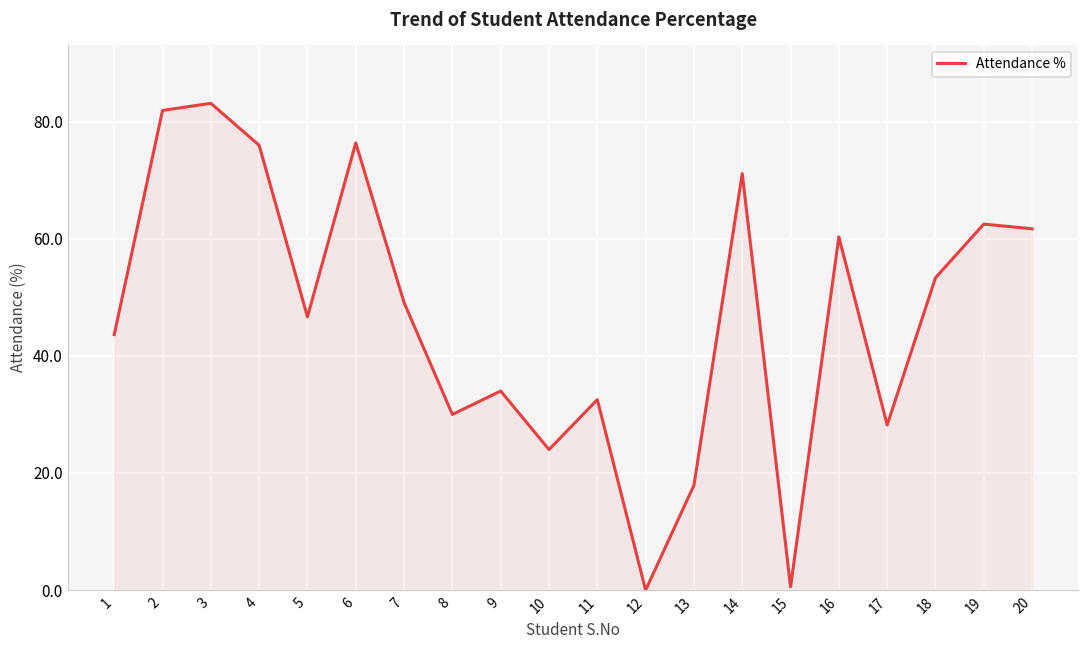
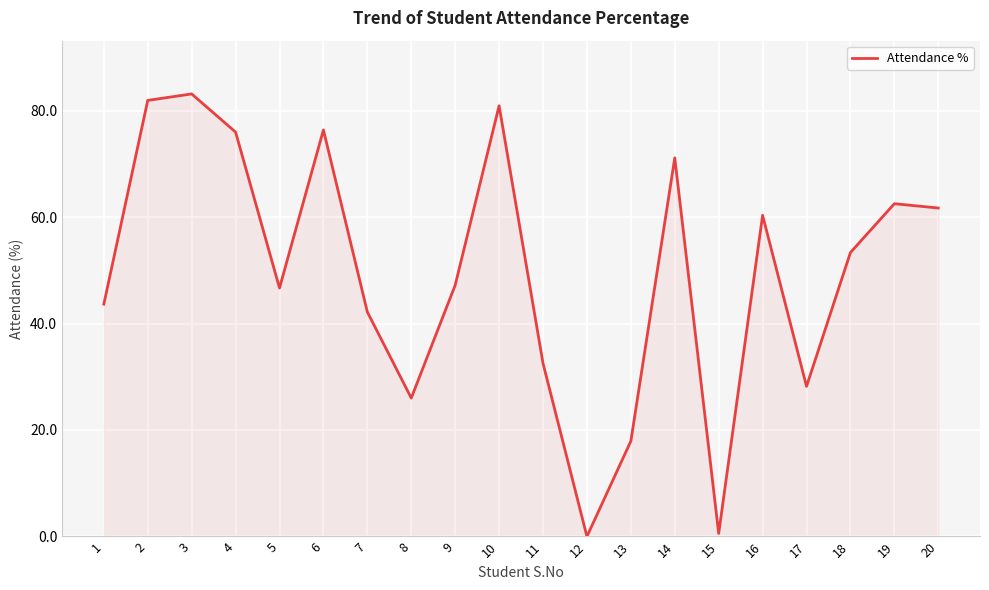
  {
    "1": 44,
    "2": 82,
    "3": 83,
    "4": 76,
    "5": 47,
    "6": 76,
-   "7": 49,
-   "8": 30,
-   "9": 34,
-   "10": 24,
+   "7": 42,
+   "8": 26,
+   "9": 47,
+   "10": 81,
    "11": 33,
    "12": 0,
    "13": 18,
    "14": 71,
    "15": 1,
    "16": 60,
    "17": 28,
    "18": 53,
    "19": 63,
    "20": 62
  }
